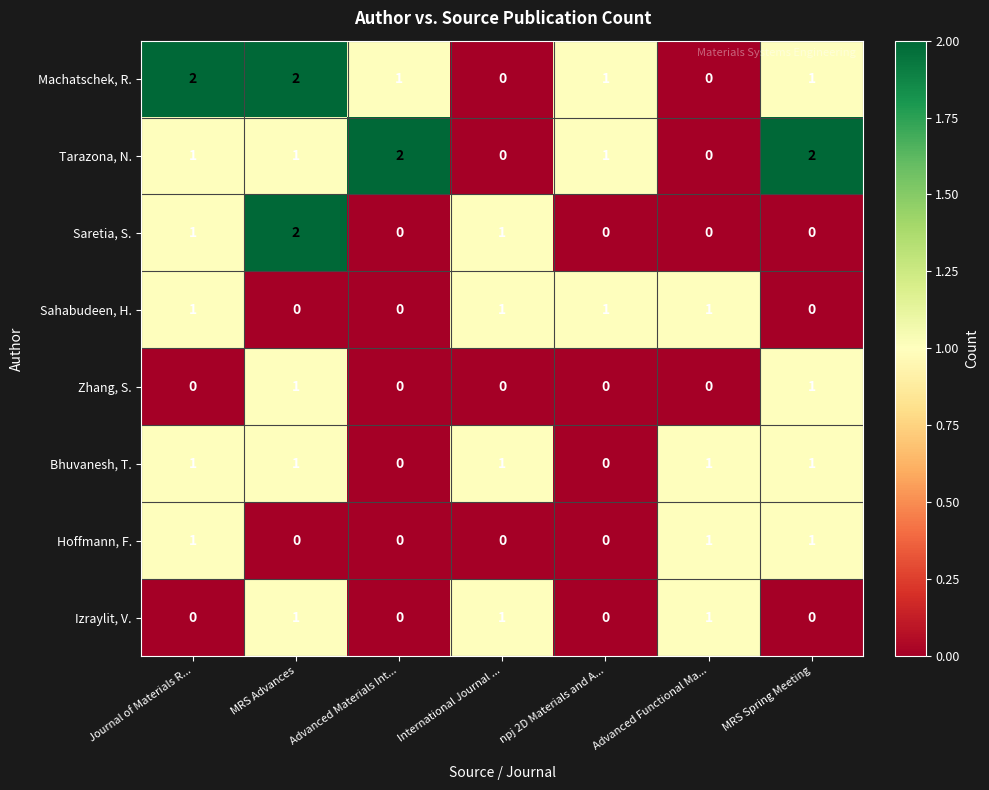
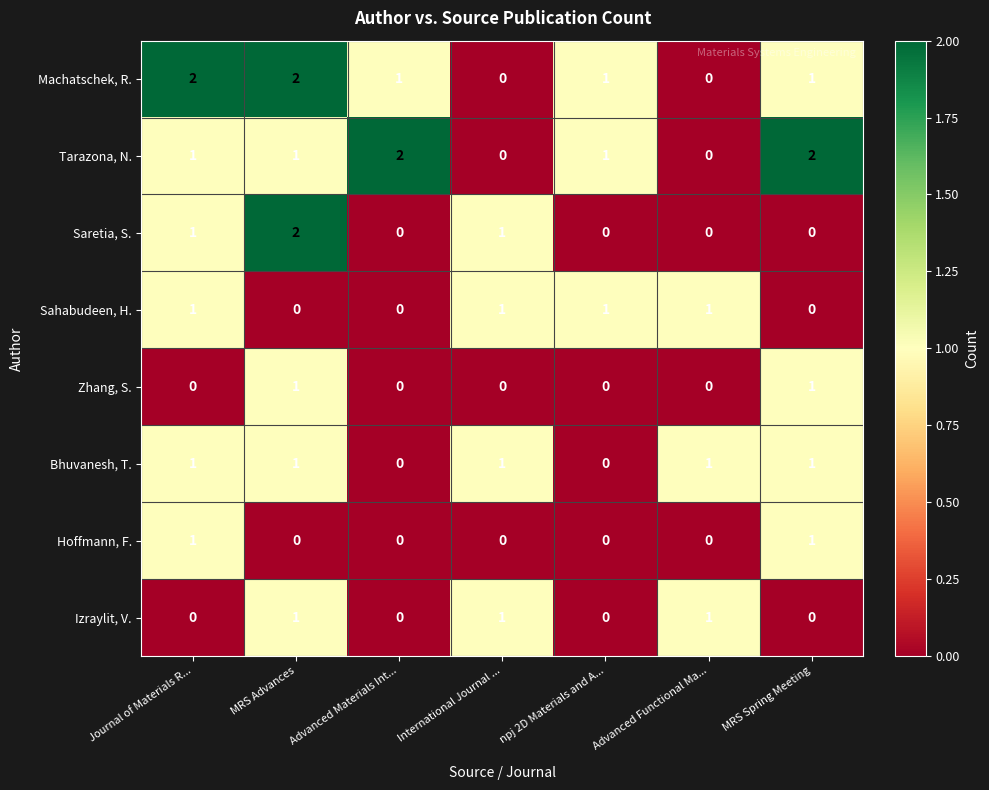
  {
    "Machatschek, R.": {
      "Journal of Materials R...": 2,
      "MRS Advances": 2,
      "Advanced Materials Int...": 1,
      "International Journal ...": 0,
      "npj 2D Materials and A...": 1,
      "Advanced Functional Ma...": 0
    },
    "Tarazona, N.": {
      "Journal of Materials R...": 1,
      "MRS Advances": 1,
      "Advanced Materials Int...": 2,
      "International Journal ...": 0,
      "npj 2D Materials and A...": 1,
      "Advanced Functional Ma...": 0,
      "MRS Spring Meeting": 2
    },
    "Saretia, S.": {
      "Journal of Materials R...": 1,
      "MRS Advances": 2,
      "Advanced Materials Int...": 0,
      "International Journal ...": 1,
      "npj 2D Materials and A...": 0,
      "Advanced Functional Ma...": 0,
      "MRS Spring Meeting": 0
    },
    "Sahabudeen, H.": {
      "Journal of Materials R...": 1,
      "MRS Advances": 0,
      "Advanced Materials Int...": 0,
      "International Journal ...": 1,
      "npj 2D Materials and A...": 1,
      "Advanced Functional Ma...": 1,
      "MRS Spring Meeting": 0
    },
    "Zhang, S.": {
      "Journal of Materials R...": 0,
      "MRS Advances": 1,
      "Advanced Materials Int...": 0,
      "International Journal ...": 0,
      "npj 2D Materials and A...": 0,
      "Advanced Functional Ma...": 0,
      "MRS Spring Meeting": 1
    },
    "Bhuvanesh, T.": {
      "Journal of Materials R...": 1,
      "MRS Advances": 1,
      "Advanced Materials Int...": 0,
      "International Journal ...": 1,
      "npj 2D Materials and A...": 0,
      "Advanced Functional Ma...": 1,
      "MRS Spring Meeting": 1
    },
    "Hoffmann, F.": {
      "Journal of Materials R...": 1,
      "MRS Advances": 0,
      "Advanced Materials Int...": 0,
      "International Journal ...": 0,
      "npj 2D Materials and A...": 0,
-     "Advanced Functional Ma...": 1,
+     "Advanced Functional Ma...": 0,
      "MRS Spring Meeting": 1
    },
    "Izraylit, V.": {
      "Journal of Materials R...": 0,
      "MRS Advances": 1,
      "Advanced Materials Int...": 0,
      "International Journal ...": 1,
      "npj 2D Materials and A...": 0,
      "Advanced Functional Ma...": 1,
      "MRS Spring Meeting": 0
    }
  }
